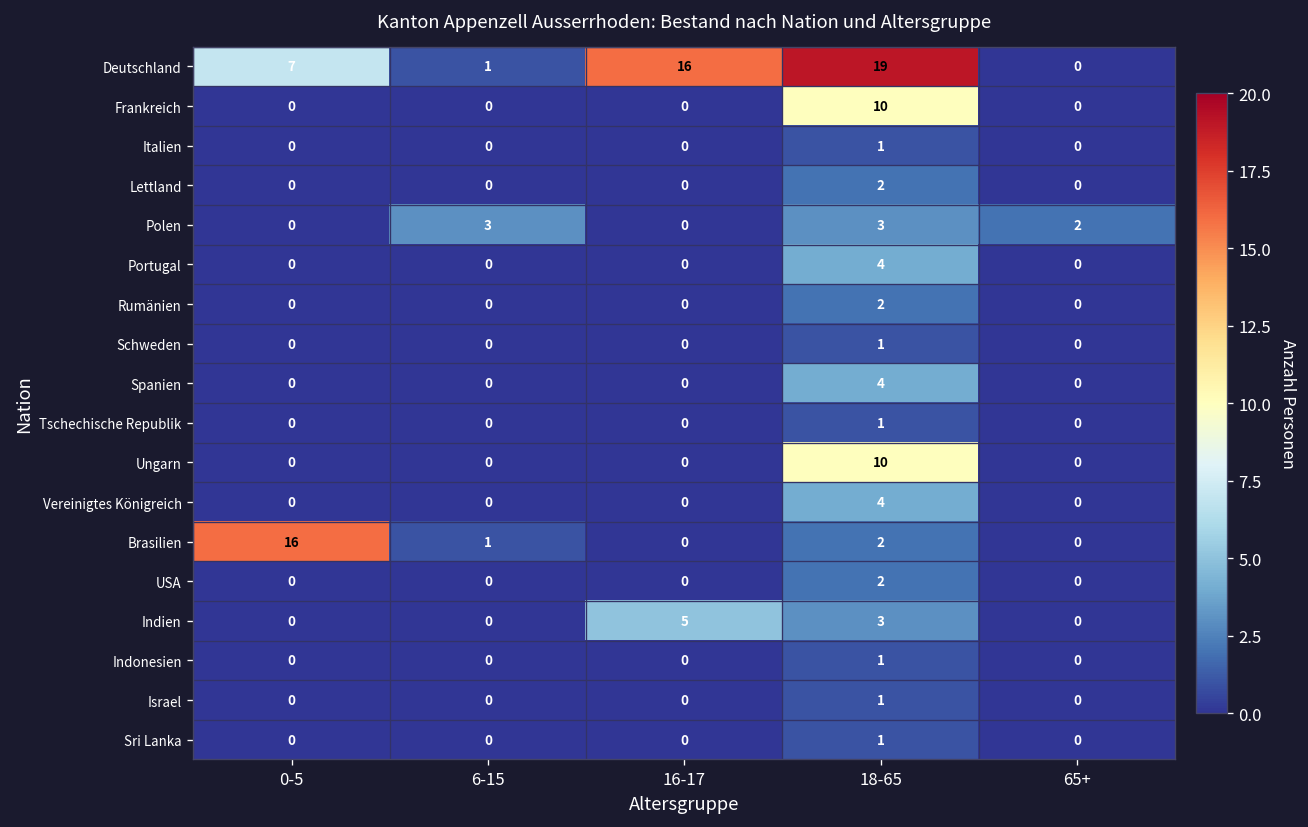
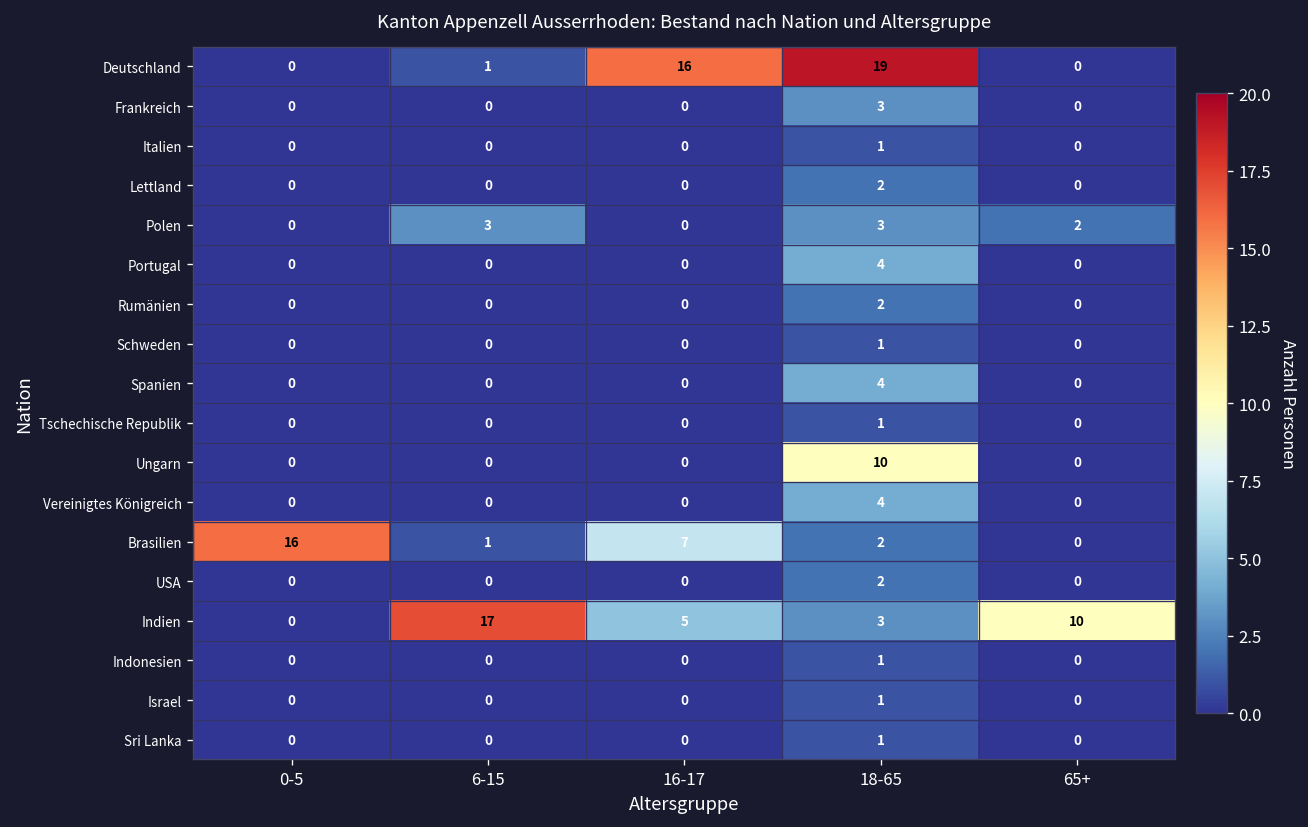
  {
    "Deutschland": {
-     "0-5": 7,
+     "0-5": 0,
      "6-15": 1,
      "16-17": 16,
      "18-65": 19,
      "65+": 0
    },
    "Frankreich": {
      "0-5": 0,
      "6-15": 0,
      "16-17": 0,
-     "18-65": 10,
+     "18-65": 3,
      "65+": 0
    },
    "Italien": {
      "0-5": 0,
      "6-15": 0,
      "16-17": 0,
      "18-65": 1,
      "65+": 0
    },
    "Lettland": {
      "0-5": 0,
      "6-15": 0,
      "16-17": 0,
      "18-65": 2,
      "65+": 0
    },
    "Polen": {
      "0-5": 0,
      "6-15": 3,
      "16-17": 0,
      "18-65": 3,
      "65+": 2
    },
    "Portugal": {
      "0-5": 0,
      "6-15": 0,
      "16-17": 0,
      "18-65": 4,
      "65+": 0
    },
    "Rumänien": {
      "0-5": 0,
      "6-15": 0,
      "16-17": 0,
      "18-65": 2,
      "65+": 0
    },
    "Schweden": {
      "0-5": 0,
      "6-15": 0,
      "16-17": 0,
      "18-65": 1,
      "65+": 0
    },
    "Spanien": {
      "0-5": 0,
      "6-15": 0,
      "16-17": 0,
      "18-65": 4,
      "65+": 0
    },
    "Tschechische Republik": {
      "0-5": 0,
      "6-15": 0,
      "16-17": 0,
      "18-65": 1,
      "65+": 0
    },
    "Ungarn": {
      "0-5": 0,
      "6-15": 0,
      "16-17": 0,
      "18-65": 10,
      "65+": 0
    },
    "Vereinigtes Königreich": {
      "0-5": 0,
      "6-15": 0,
      "16-17": 0,
      "18-65": 4,
      "65+": 0
    },
    "Brasilien": {
      "0-5": 16,
      "6-15": 1,
-     "16-17": 0,
+     "16-17": 7,
      "18-65": 2,
      "65+": 0
    },
    "USA": {
      "0-5": 0,
      "6-15": 0,
      "16-17": 0,
      "18-65": 2,
      "65+": 0
    },
    "Indien": {
      "0-5": 0,
-     "6-15": 0,
+     "6-15": 17,
      "16-17": 5,
      "18-65": 3,
-     "65+": 0
+     "65+": 10
    },
    "Indonesien": {
      "0-5": 0,
      "6-15": 0,
      "16-17": 0,
      "18-65": 1,
      "65+": 0
    },
    "Israel": {
      "0-5": 0,
      "6-15": 0,
      "16-17": 0,
      "18-65": 1,
      "65+": 0
    },
    "Sri Lanka": {
      "0-5": 0,
      "6-15": 0,
      "16-17": 0,
      "18-65": 1,
      "65+": 0
    }
  }
